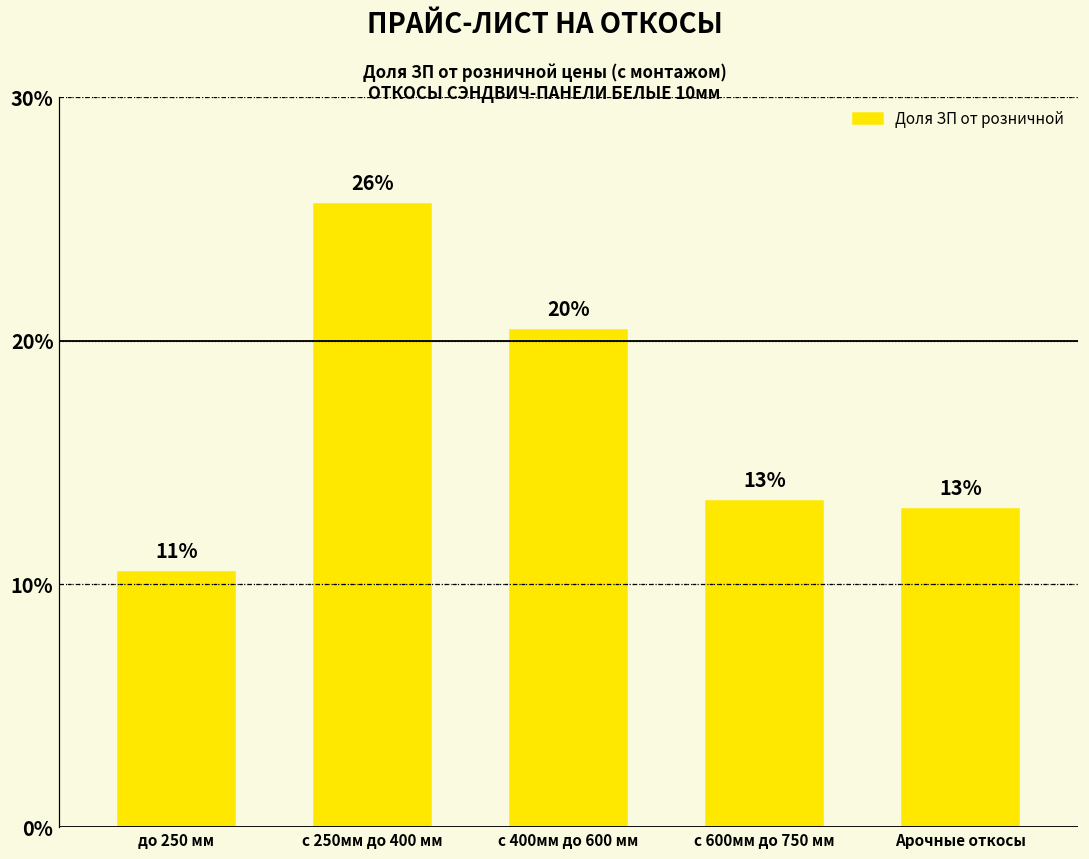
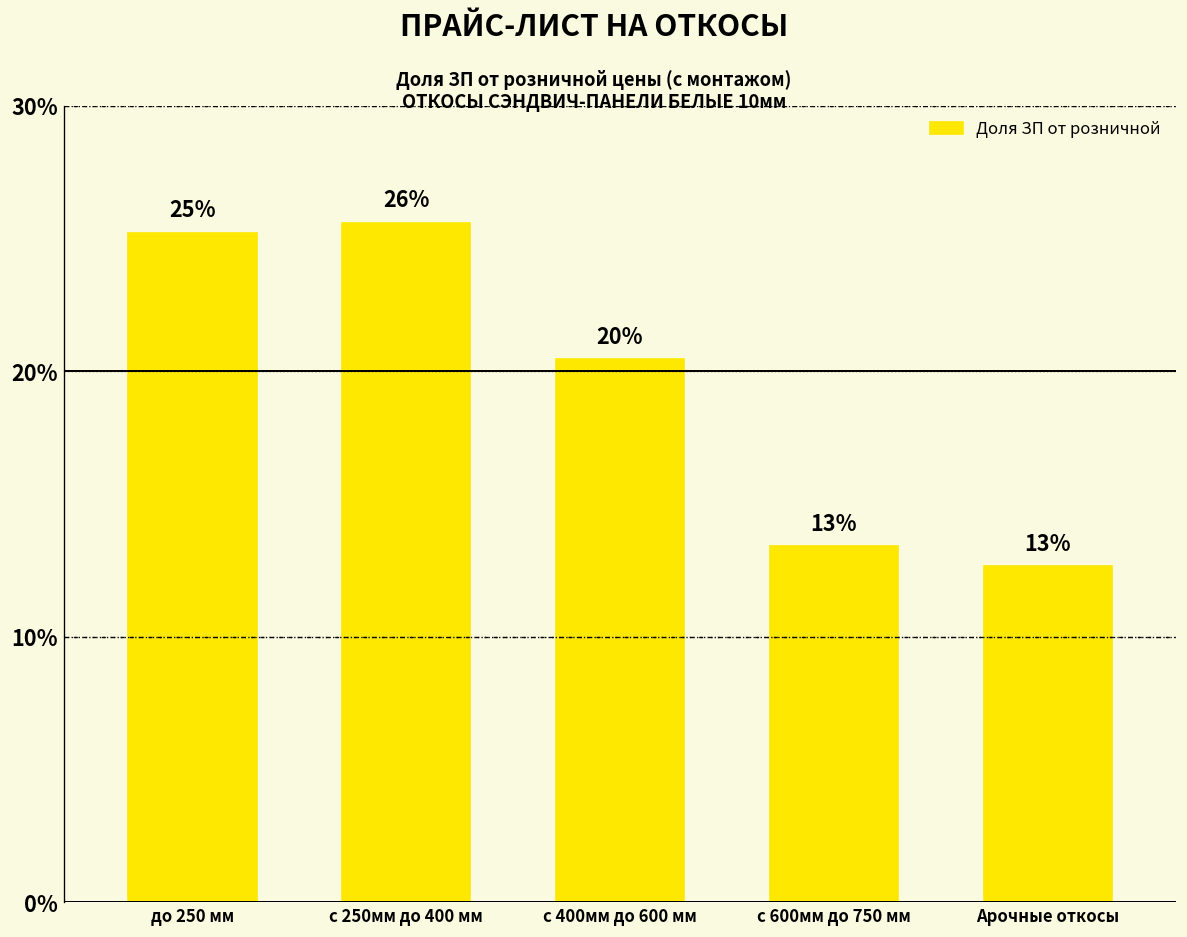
  {
-   "до 250 мм": "11%",
+   "до 250 мм": "25%",
    "с 250мм до 400 мм": "26%",
    "с 400мм до 600 мм": "20%",
    "с 600мм до 750 мм": "13%",
-   "Арочные откосы": "13.1%"
+   "Арочные откосы": "12.7%"
  }
